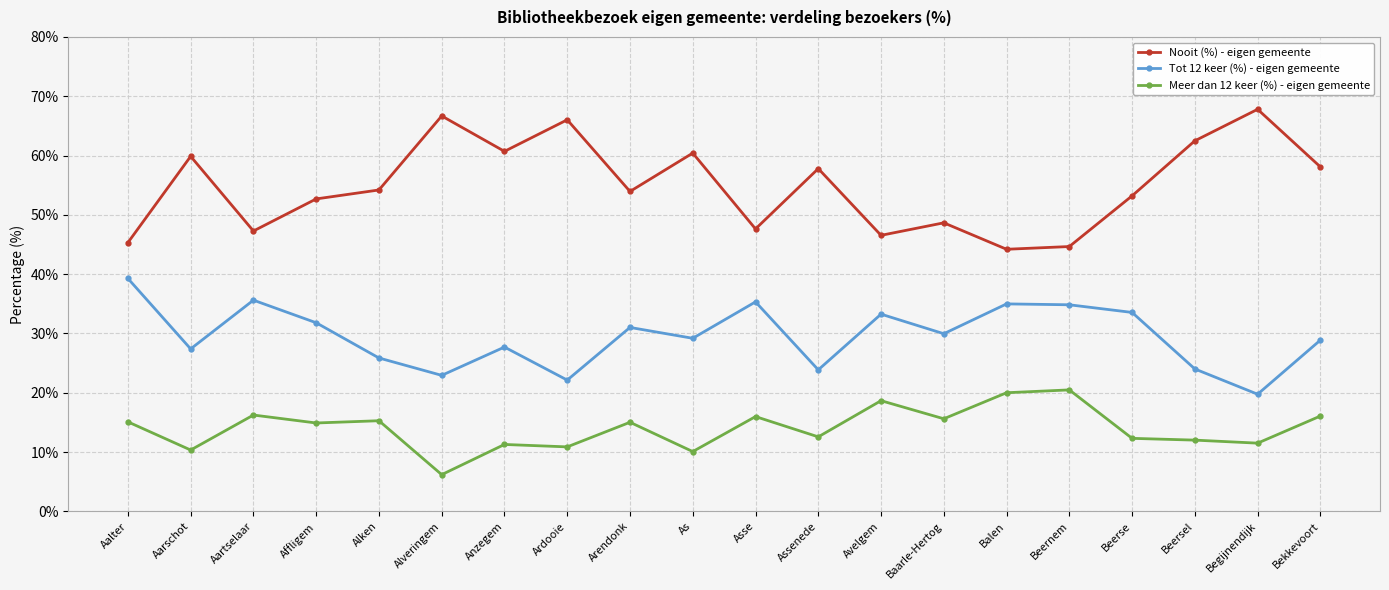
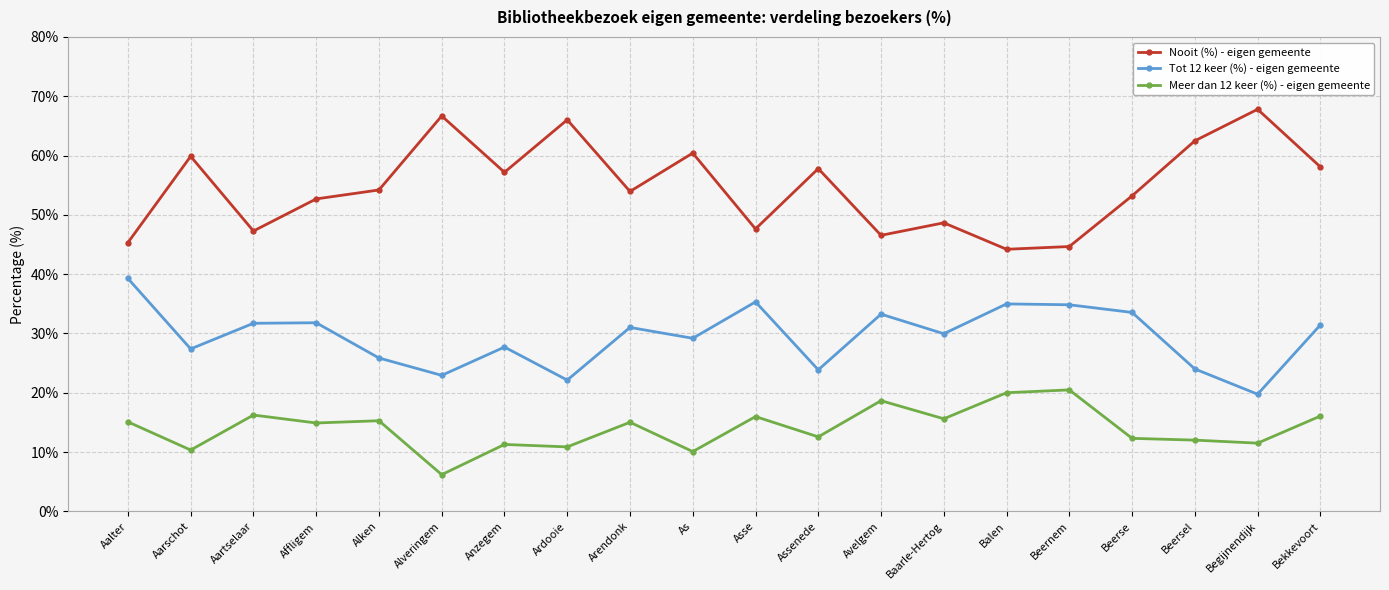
  {
    "Nooit (%) - eigen gemeente": {
      "Aalter": "45%",
      "Aarschot": "60%",
      "Aartselaar": "47%",
      "Affligem": "53%",
      "Alken": "54%",
      "Alveringem": "67%",
-     "Anzegem": "61%",
+     "Anzegem": "57%",
      "Ardooie": "66%",
      "Arendonk": "54%",
      "As": "60%",
      "Asse": "48%",
      "Assenede": "58%",
      "Avelgem": "47%",
      "Baarle-Hertog": "49%",
      "Balen": "44%",
      "Beernem": "45%",
      "Beerse": "53%",
      "Beersel": "62%",
      "Begijnendijk": "68%",
      "Bekkevoort": "58%"
    },
    "Tot 12 keer (%) - eigen gemeente": {
      "Aalter": "39%",
      "Aarschot": "27%",
-     "Aartselaar": "36%",
+     "Aartselaar": "32%",
      "Affligem": "32%",
      "Alken": "26%",
      "Alveringem": "23%",
      "Anzegem": "28%",
      "Ardooie": "22%",
      "Arendonk": "31%",
      "As": "29%",
      "Asse": "35%",
      "Assenede": "24%",
      "Avelgem": "33%",
      "Baarle-Hertog": "30%",
      "Balen": "35%",
      "Beernem": "35%",
      "Beerse": "34%",
      "Beersel": "24%",
      "Begijnendijk": "20%",
-     "Bekkevoort": "29%"
+     "Bekkevoort": "31%"
    },
    "Meer dan 12 keer (%) - eigen gemeente": {
      "Aalter": "15%",
      "Aarschot": "10%",
      "Aartselaar": "16%",
      "Affligem": "15%",
      "Alken": "15%",
      "Alveringem": "6%",
      "Anzegem": "11%",
      "Ardooie": "11%",
      "Arendonk": "15%",
      "As": "10%",
      "Asse": "16%",
      "Assenede": "13%",
      "Avelgem": "19%",
      "Baarle-Hertog": "16%",
      "Balen": "20%",
      "Beernem": "20%",
      "Beerse": "12%",
      "Beersel": "12%",
      "Begijnendijk": "12%",
      "Bekkevoort": "16%"
    }
  }
